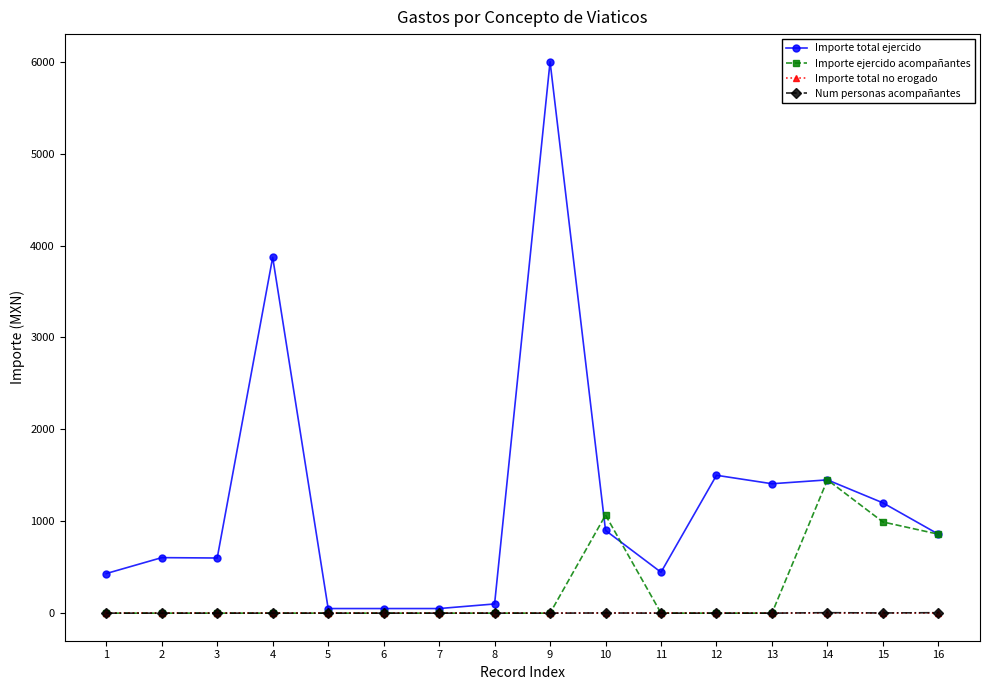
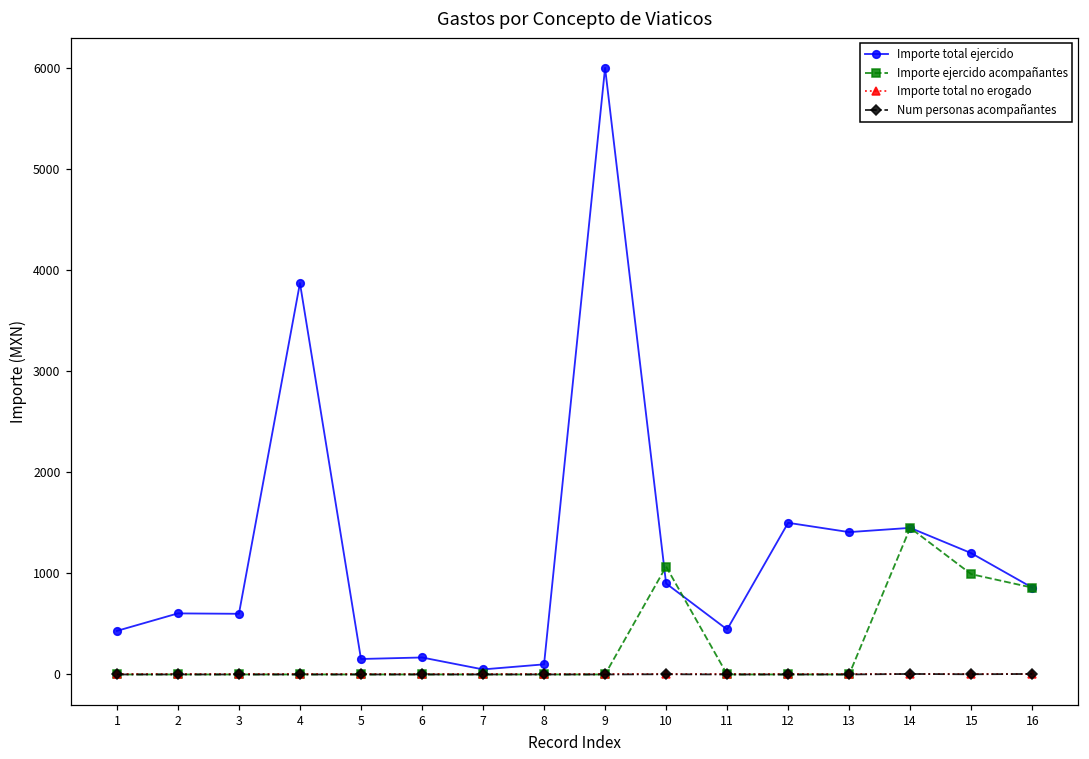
  {
    "Importe total ejercido": {
      "1": 400,
      "2": 600,
      "3": 600,
      "4": 3900,
-     "5": 100,
-     "6": 100,
+     "5": 200,
+     "6": 200,
      "7": 100,
      "8": 100,
      "9": 6000,
      "10": 900,
      "11": 400,
      "12": 1500,
      "13": 1400,
      "15": 1200
    },
    "Importe ejercido acompañantes": {
      "10": 1100,
      "15": 1000
    },
    "Num personas acompañantes": {
      "10": 0,
      "14": 0,
      "15": 0,
      "16": 0
    }
  }
